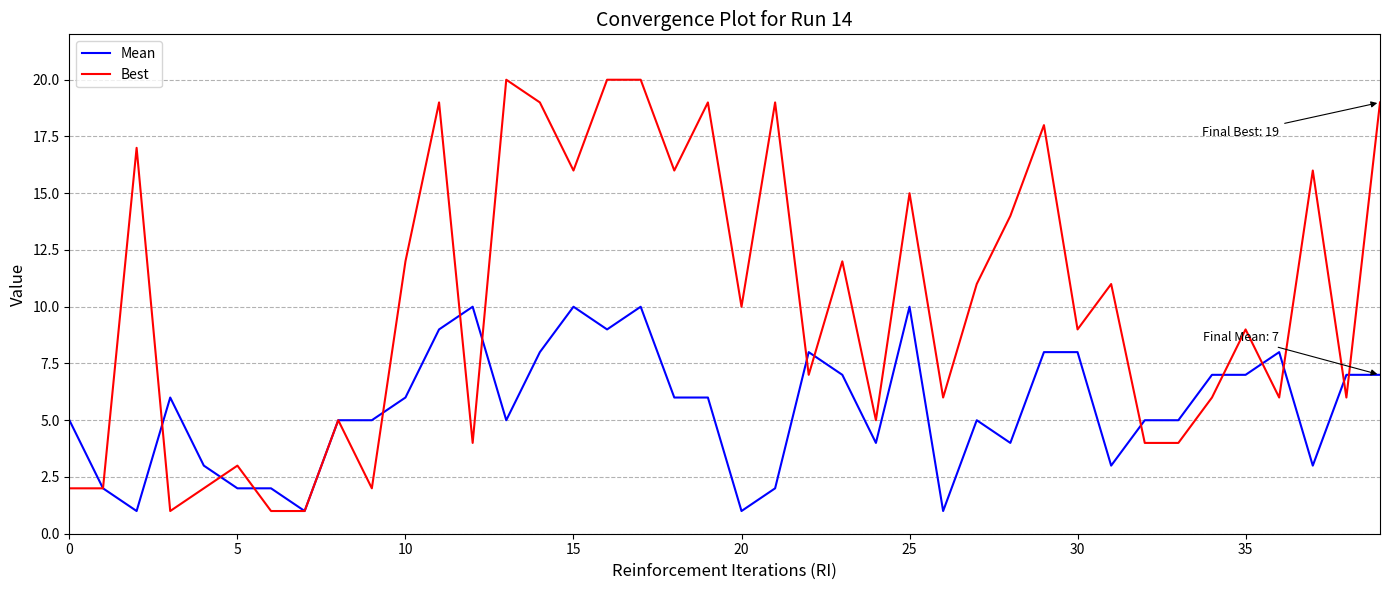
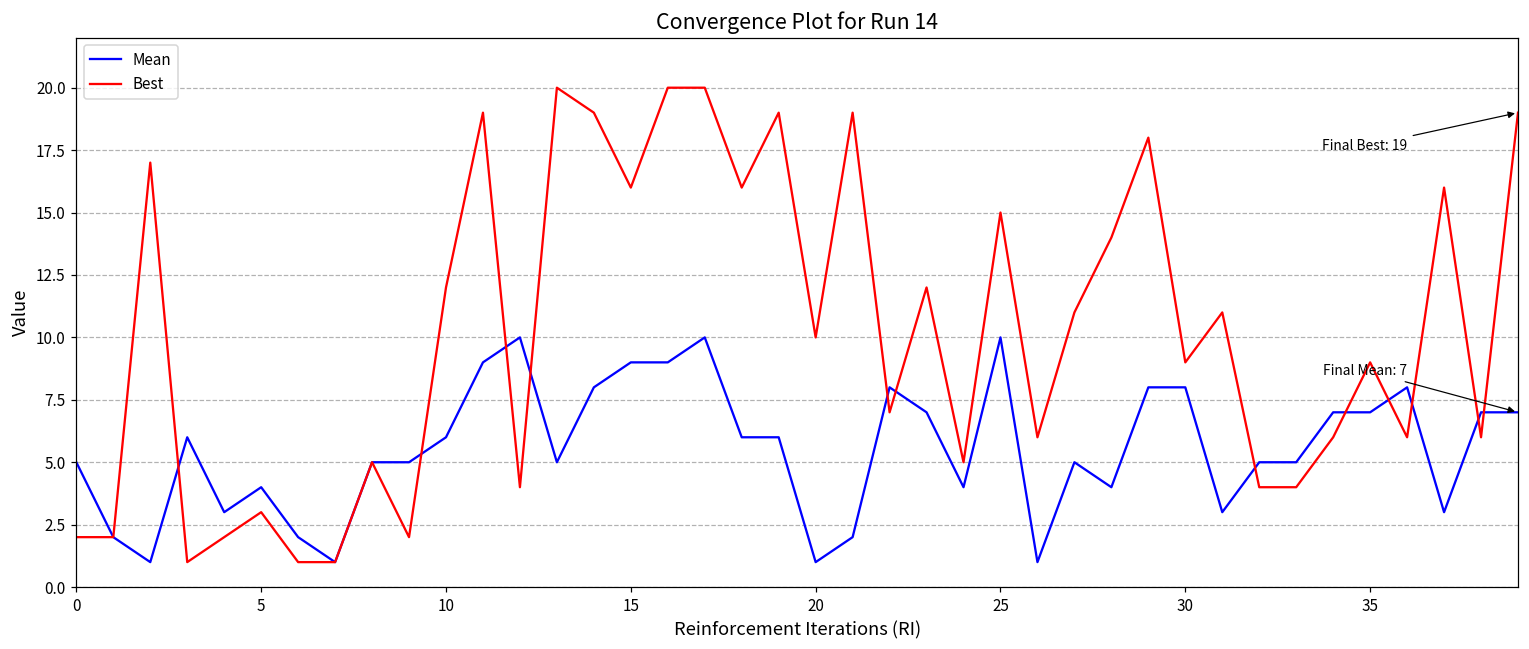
  {
    "Mean": {
      "0": 5,
-     "5": 2,
+     "5": 4,
      "10": 6,
-     "15": 10,
+     "15": 9,
      "20": 1,
      "25": 10,
      "30": 8
    },
    "Best": {
      "0": 2,
      "5": 3,
      "10": 12,
      "15": 16,
      "20": 10,
      "25": 15,
      "30": 9,
      "35": 9
    }
  }
